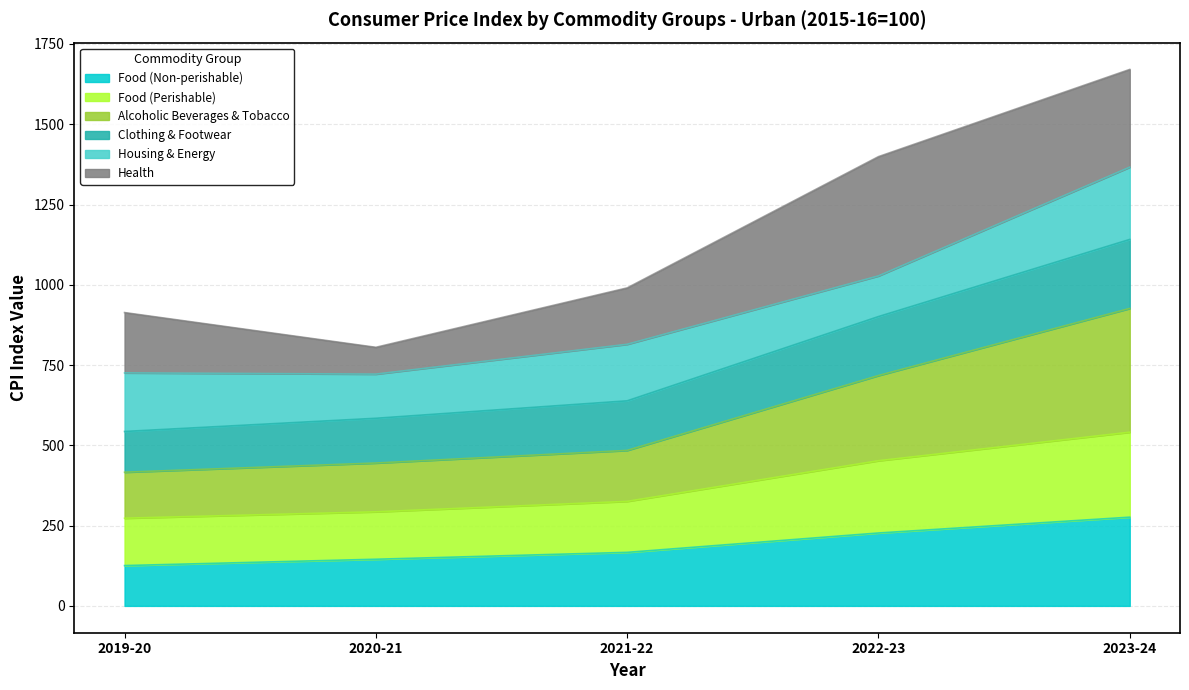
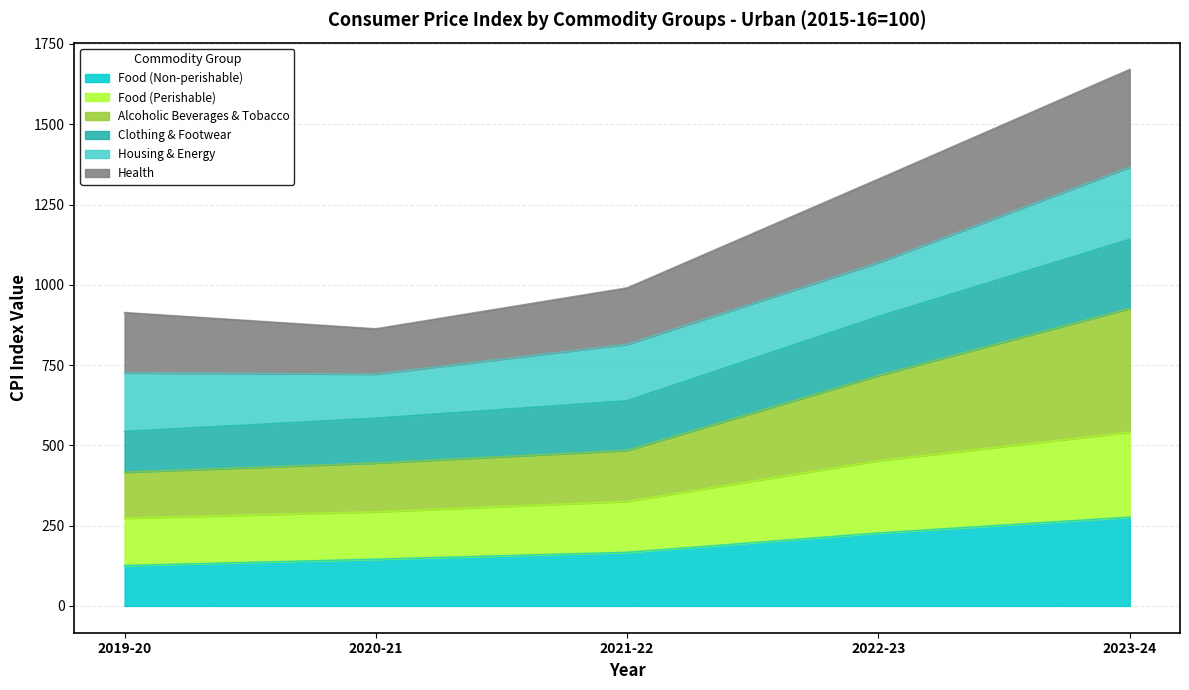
  {
    "Housing & Energy": {
      "2019-20": 180,
      "2020-21": 140,
      "2021-22": 180,
-     "2022-23": 130,
+     "2022-23": 170,
      "2023-24": 230
    },
    "Health": {
      "2019-20": 190,
-     "2020-21": 80,
+     "2020-21": 140,
      "2021-22": 180,
-     "2022-23": 370,
+     "2022-23": 260,
      "2023-24": 300
    }
  }
